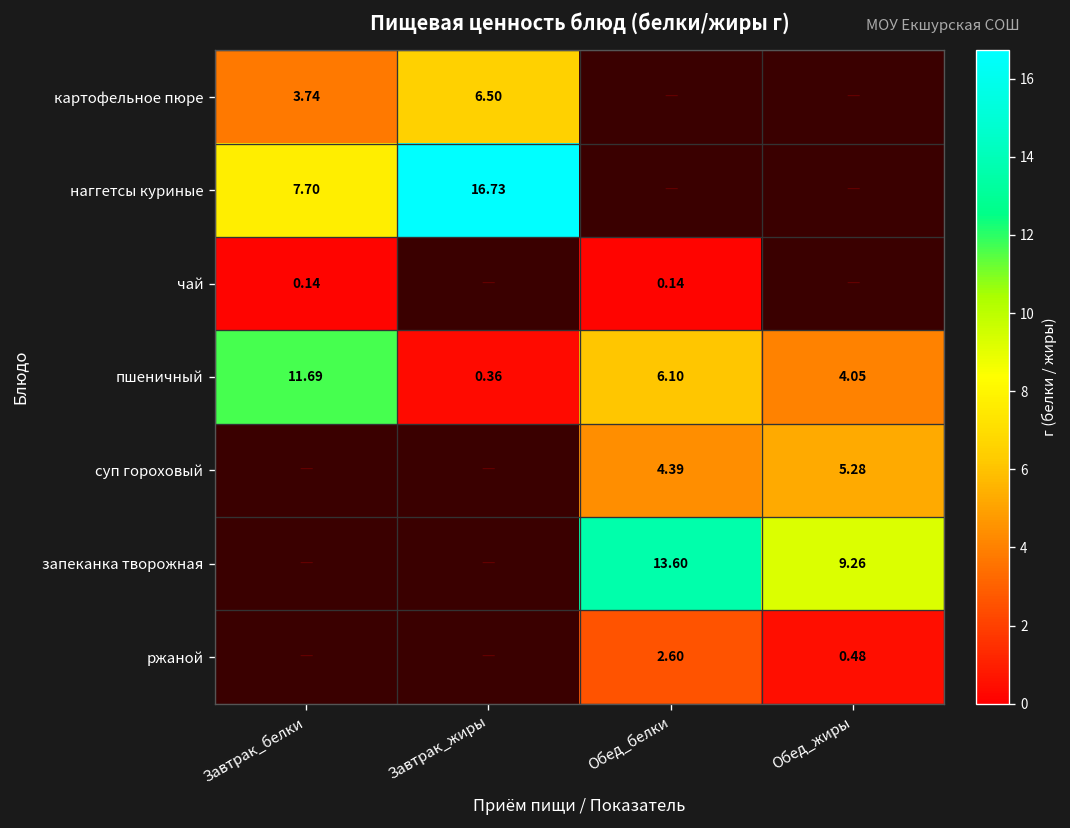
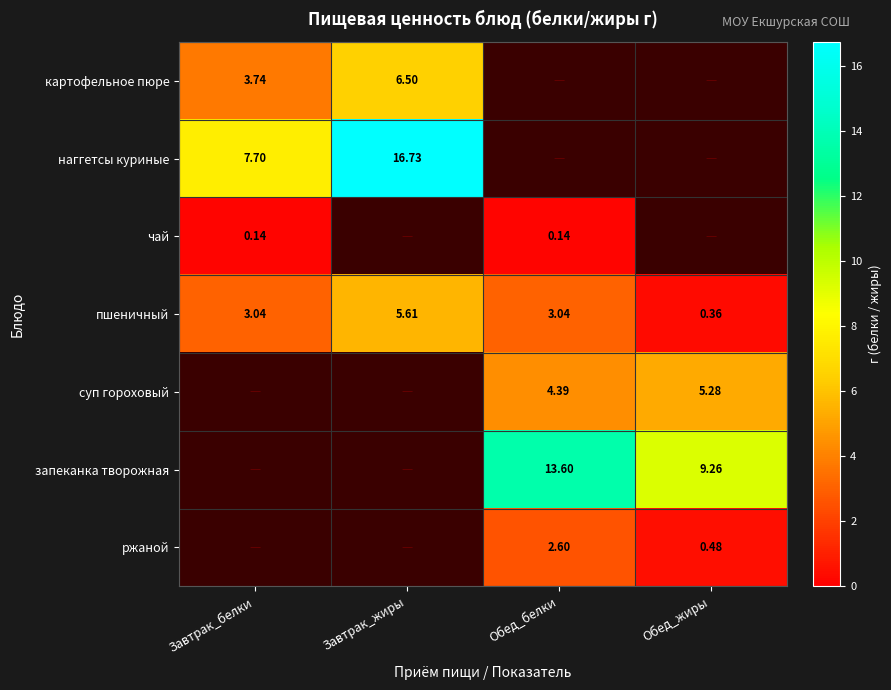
  {
    "картофельное пюре": {
      "Завтрак_белки": 3.74,
      "Завтрак_жиры": 6.50
    },
    "наггетсы куриные": {
      "Завтрак_белки": 7.70,
      "Завтрак_жиры": 16.73
    },
    "чай": {
      "Завтрак_белки": 0.14,
      "Обед_белки": 0.14
    },
    "пшеничный": {
-     "Завтрак_белки": 11.69,
-     "Завтрак_жиры": 0.36,
-     "Обед_белки": 6.10,
-     "Обед_жиры": 4.05
+     "Завтрак_белки": 3.04,
+     "Завтрак_жиры": 5.61,
+     "Обед_белки": 3.04,
+     "Обед_жиры": 0.36
    },
    "суп гороховый": {
      "Обед_белки": 4.39,
      "Обед_жиры": 5.28
    },
    "запеканка творожная": {
      "Обед_белки": 13.60,
      "Обед_жиры": 9.26
    },
    "ржаной": {
      "Обед_белки": 2.60,
      "Обед_жиры": 0.48
    }
  }
